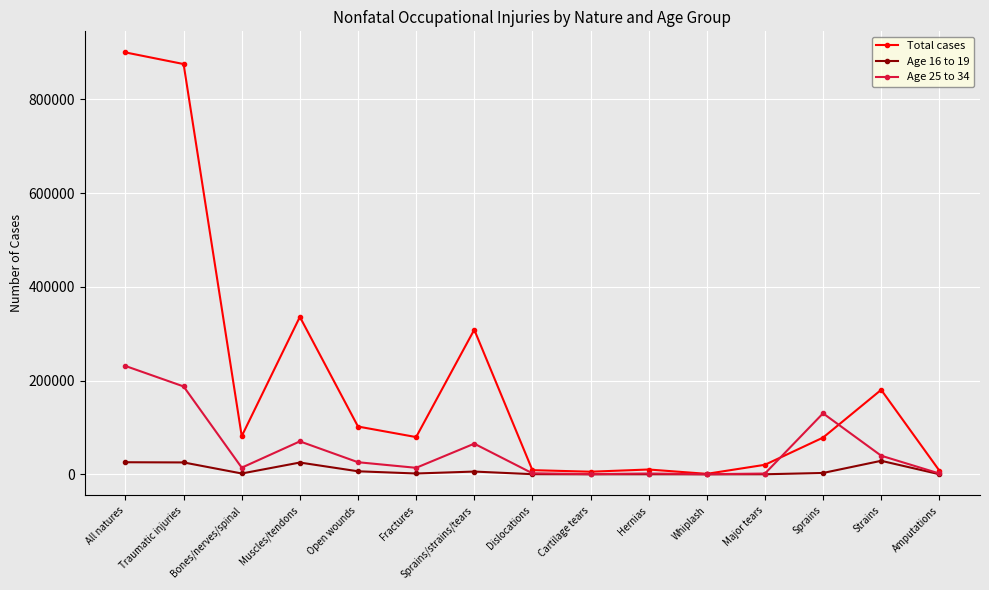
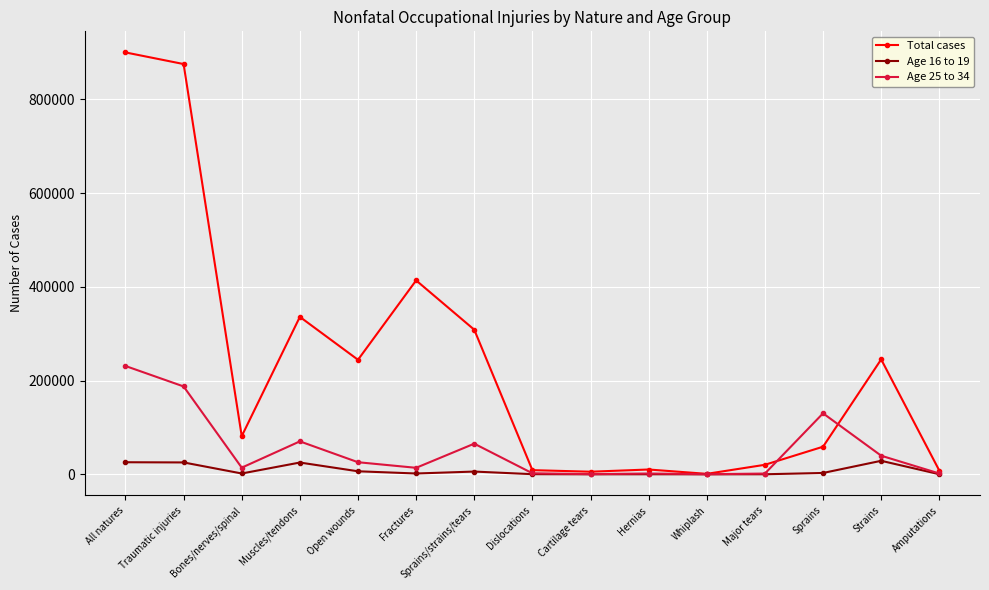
  {
    "Total cases": {
      "All natures": 900000,
      "Traumatic injuries": 880000,
      "Bones/nerves/spinal": 80000,
      "Muscles/tendons": 340000,
-     "Open wounds": 100000,
-     "Fractures": 80000,
+     "Open wounds": 240000,
+     "Fractures": 410000,
      "Sprains/strains/tears": 310000,
      "Dislocations": 10000,
      "Hernias": 10000,
      "Major tears": 20000,
-     "Sprains": 80000,
-     "Strains": 180000,
+     "Sprains": 60000,
+     "Strains": 250000,
      "Amputations": 10000
    },
    "Age 16 to 19": {
      "All natures": 30000,
      "Traumatic injuries": 30000,
      "Bones/nerves/spinal": 0,
      "Muscles/tendons": 30000,
      "Open wounds": 10000,
      "Fractures": 0,
      "Sprains/strains/tears": 10000,
      "Sprains": 0,
      "Strains": 30000
    },
    "Age 25 to 34": {
      "All natures": 230000,
      "Traumatic injuries": 190000,
      "Bones/nerves/spinal": 10000,
      "Muscles/tendons": 70000,
      "Open wounds": 30000,
      "Fractures": 10000,
      "Sprains/strains/tears": 70000,
      "Sprains": 130000,
      "Strains": 40000
    }
  }
